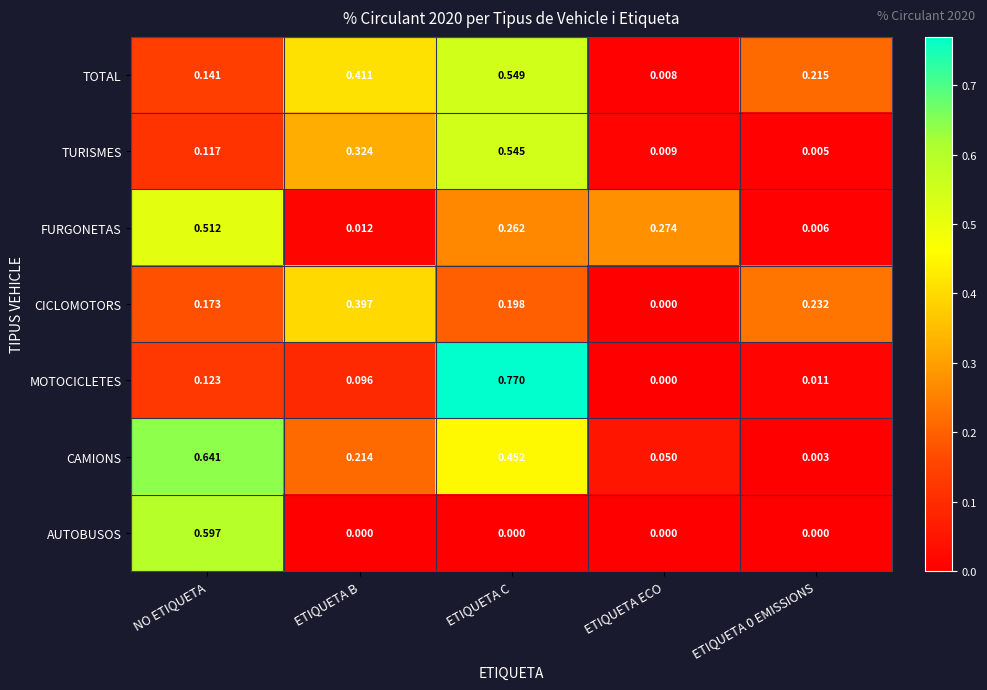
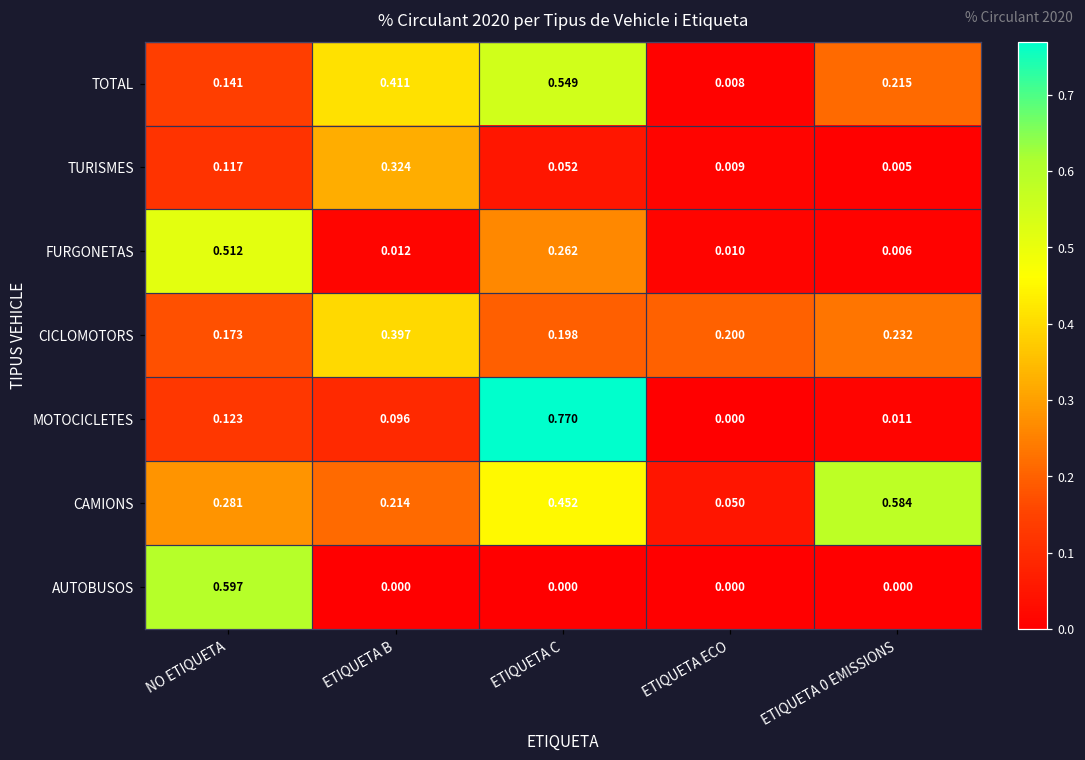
  {
    "TOTAL": {
      "NO ETIQUETA": 0.141,
      "ETIQUETA B": 0.411,
      "ETIQUETA C": 0.549,
      "ETIQUETA ECO": 0.008,
      "ETIQUETA 0 EMISSIONS": 0.215
    },
    "TURISMES": {
      "NO ETIQUETA": 0.117,
      "ETIQUETA B": 0.324,
-     "ETIQUETA C": 0.545,
+     "ETIQUETA C": 0.052,
      "ETIQUETA ECO": 0.009,
      "ETIQUETA 0 EMISSIONS": 0.005
    },
    "FURGONETAS": {
      "NO ETIQUETA": 0.512,
      "ETIQUETA B": 0.012,
      "ETIQUETA C": 0.262,
-     "ETIQUETA ECO": 0.274,
+     "ETIQUETA ECO": 0.010,
      "ETIQUETA 0 EMISSIONS": 0.006
    },
    "CICLOMOTORS": {
      "NO ETIQUETA": 0.173,
      "ETIQUETA B": 0.397,
      "ETIQUETA C": 0.198,
-     "ETIQUETA ECO": 0.000,
+     "ETIQUETA ECO": 0.200,
      "ETIQUETA 0 EMISSIONS": 0.232
    },
    "MOTOCICLETES": {
      "NO ETIQUETA": 0.123,
      "ETIQUETA B": 0.096,
      "ETIQUETA C": 0.770,
      "ETIQUETA ECO": 0.000,
      "ETIQUETA 0 EMISSIONS": 0.011
    },
    "CAMIONS": {
-     "NO ETIQUETA": 0.641,
+     "NO ETIQUETA": 0.281,
      "ETIQUETA B": 0.214,
      "ETIQUETA C": 0.452,
      "ETIQUETA ECO": 0.050,
-     "ETIQUETA 0 EMISSIONS": 0.003
+     "ETIQUETA 0 EMISSIONS": 0.584
    },
    "AUTOBUSOS": {
      "NO ETIQUETA": 0.597,
      "ETIQUETA B": 0.000,
      "ETIQUETA C": 0.000,
      "ETIQUETA ECO": 0.000,
      "ETIQUETA 0 EMISSIONS": 0.000
    }
  }
